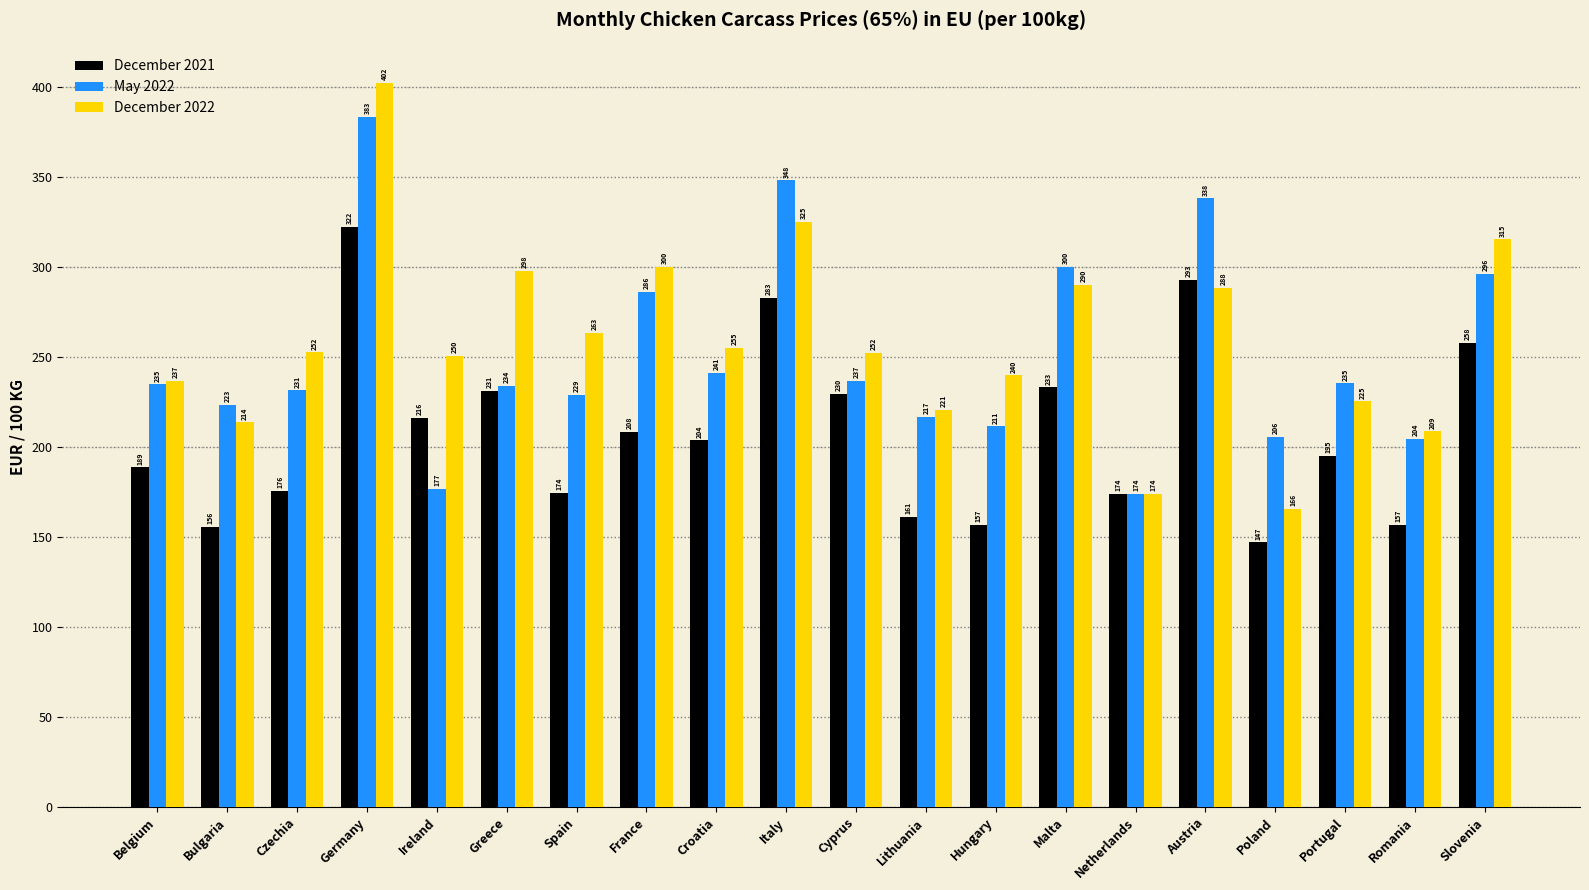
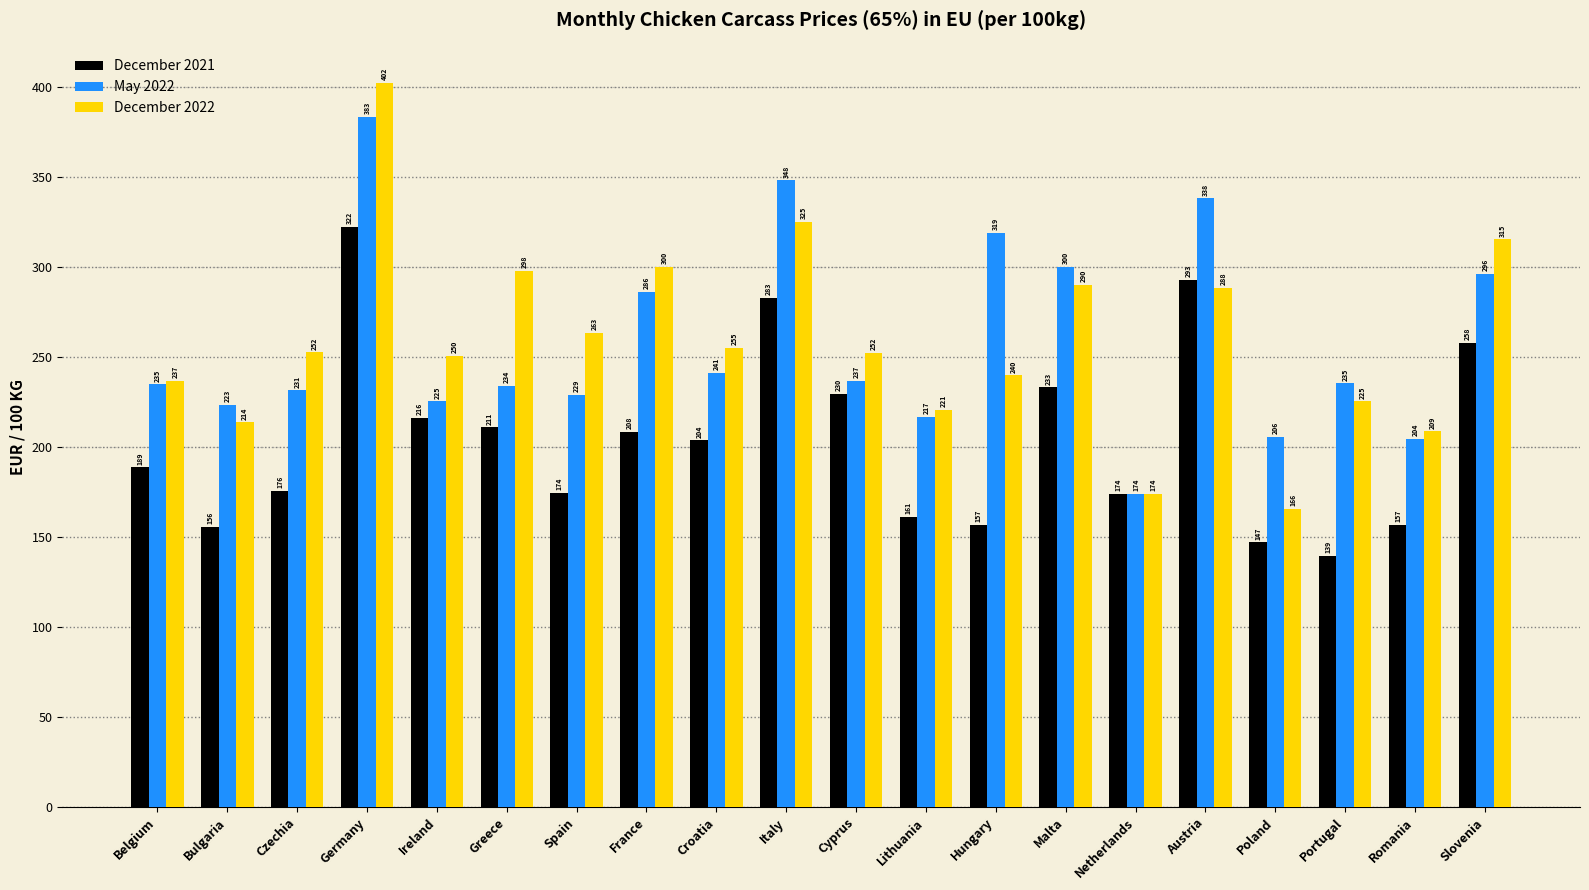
  {
    "December 2021": {
      "Belgium": 189,
      "Bulgaria": 156,
      "Czechia": 176,
      "Germany": 322,
      "Ireland": 216,
-     "Greece": 231,
+     "Greece": 211,
      "Spain": 174,
      "France": 208,
      "Croatia": 204,
      "Italy": 283,
      "Cyprus": 230,
      "Lithuania": 161,
      "Hungary": 157,
      "Malta": 233,
      "Netherlands": 174,
      "Austria": 293,
      "Poland": 147,
-     "Portugal": 195,
+     "Portugal": 139,
      "Romania": 157,
      "Slovenia": 258
    },
    "May 2022": {
      "Belgium": 235,
      "Bulgaria": 223,
      "Czechia": 231,
      "Germany": 383,
-     "Ireland": 177,
+     "Ireland": 225,
      "Greece": 234,
      "Spain": 229,
      "France": 286,
      "Croatia": 241,
      "Italy": 348,
      "Cyprus": 237,
      "Lithuania": 217,
-     "Hungary": 211,
+     "Hungary": 319,
      "Malta": 300,
      "Netherlands": 174,
      "Austria": 338,
      "Poland": 206,
      "Portugal": 235,
      "Romania": 204,
      "Slovenia": 296
    },
    "December 2022": {
      "Belgium": 237,
      "Bulgaria": 214,
      "Czechia": 252,
      "Germany": 402,
      "Ireland": 250,
      "Greece": 298,
      "Spain": 263,
      "France": 300,
      "Croatia": 255,
      "Italy": 325,
      "Cyprus": 252,
      "Lithuania": 221,
      "Hungary": 240,
      "Malta": 290,
      "Netherlands": 174,
      "Austria": 288,
      "Poland": 166,
      "Portugal": 225,
      "Romania": 209,
      "Slovenia": 315
    }
  }
